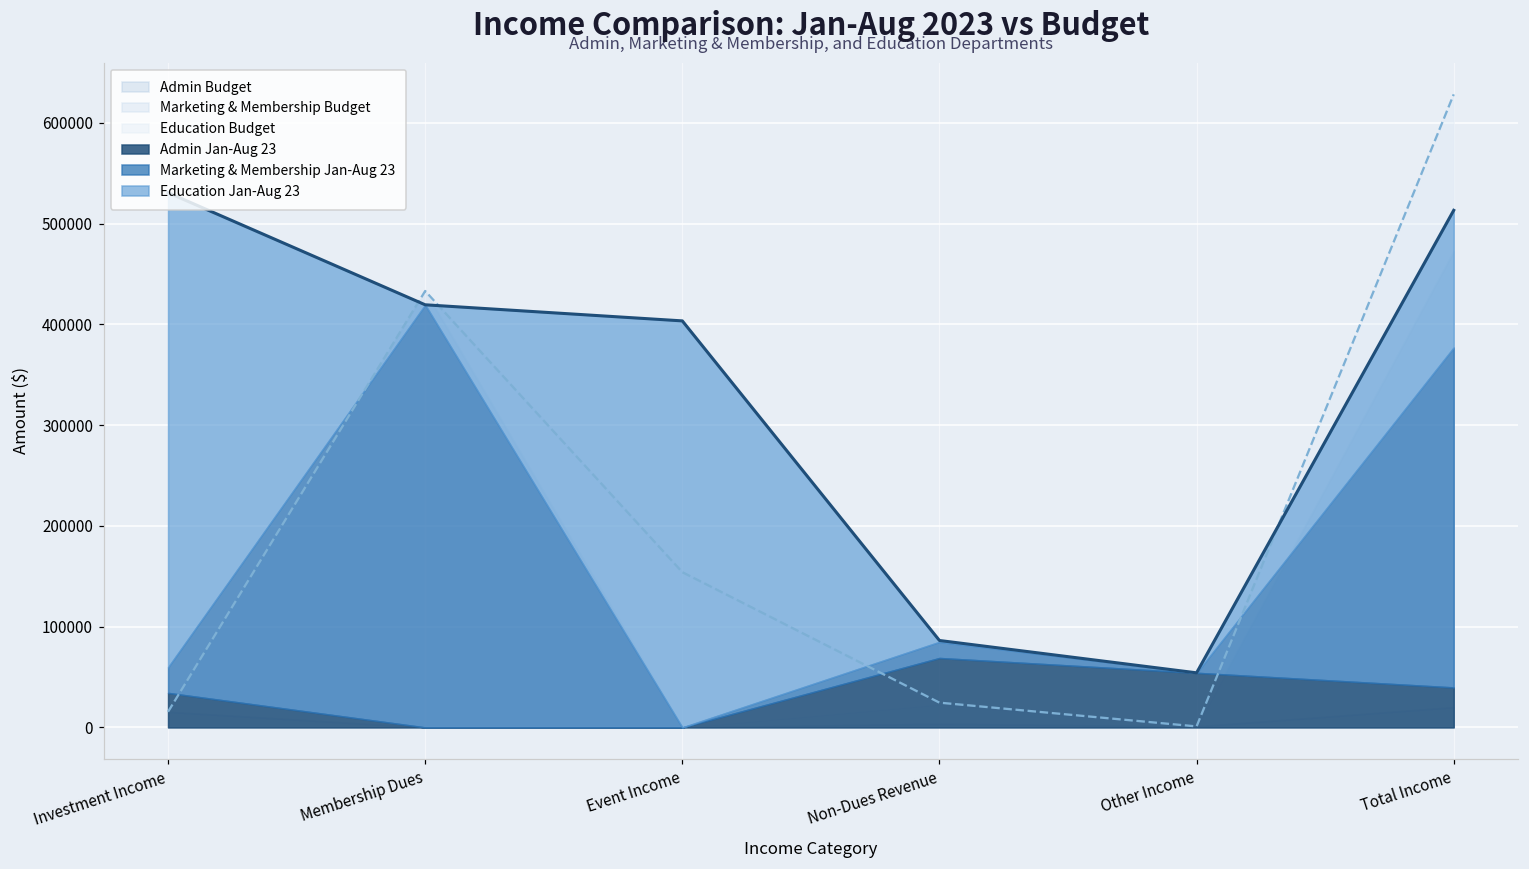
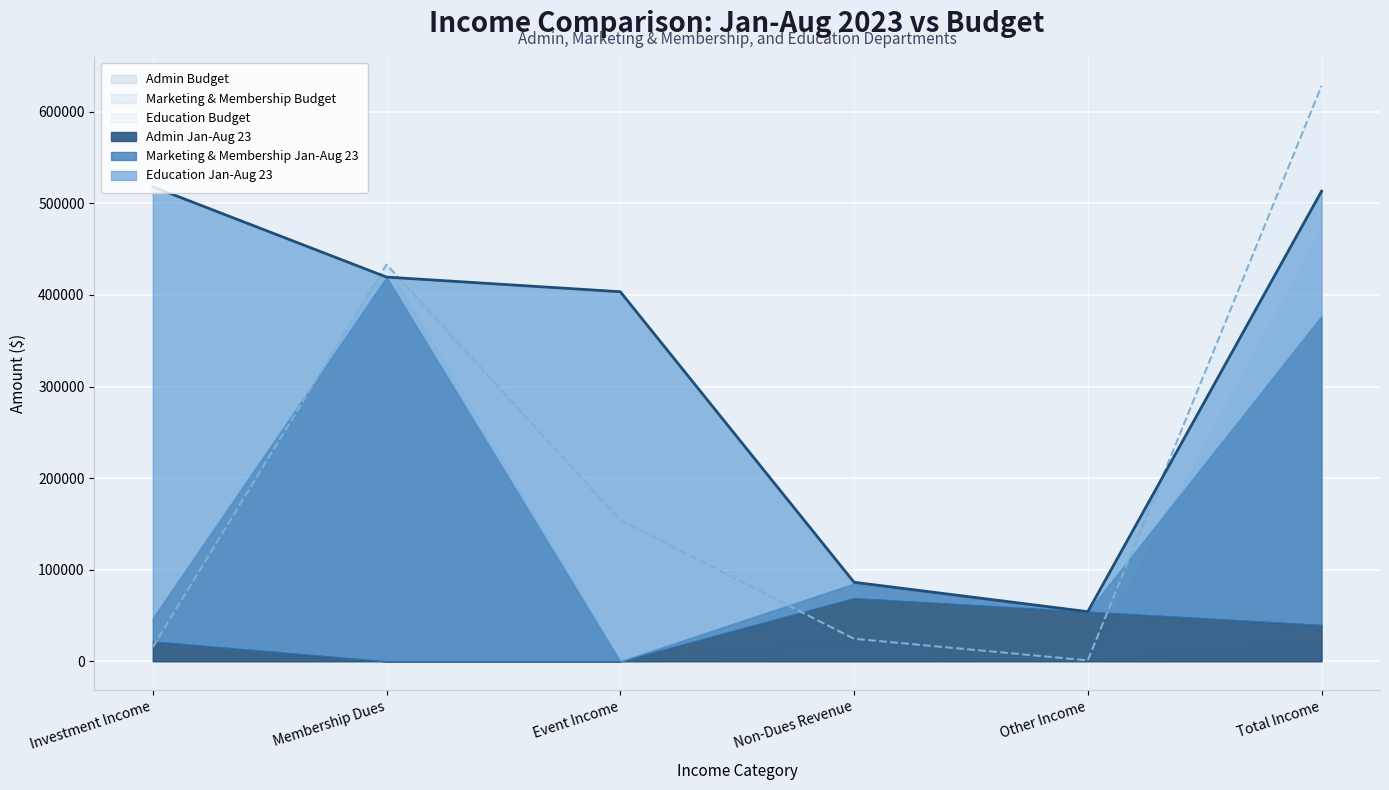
  {
    "Admin Jan-Aug 23": {
-     "Investment Income": 30000,
+     "Investment Income": 20000,
      "Non-Dues Revenue": 70000,
      "Total Income": 40000
    },
    "Marketing & Membership Jan-Aug 23": {
      "Investment Income": 30000,
      "Total Income": 340000
    },
    "Education Jan-Aug 23": {
      "Event Income": 400000,
      "Total Income": 140000
    }
  }
